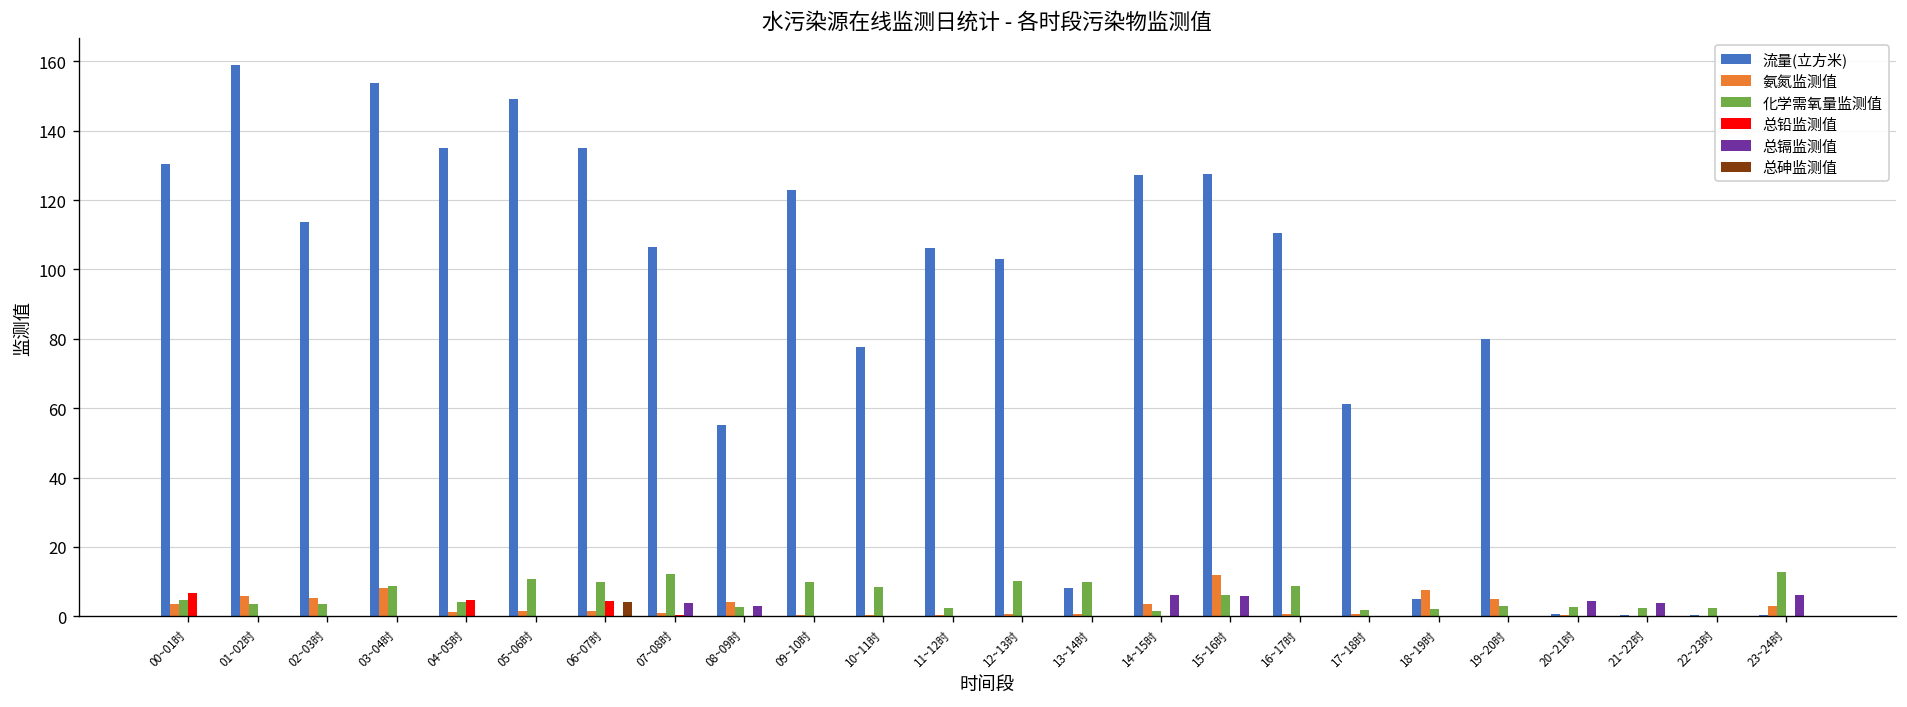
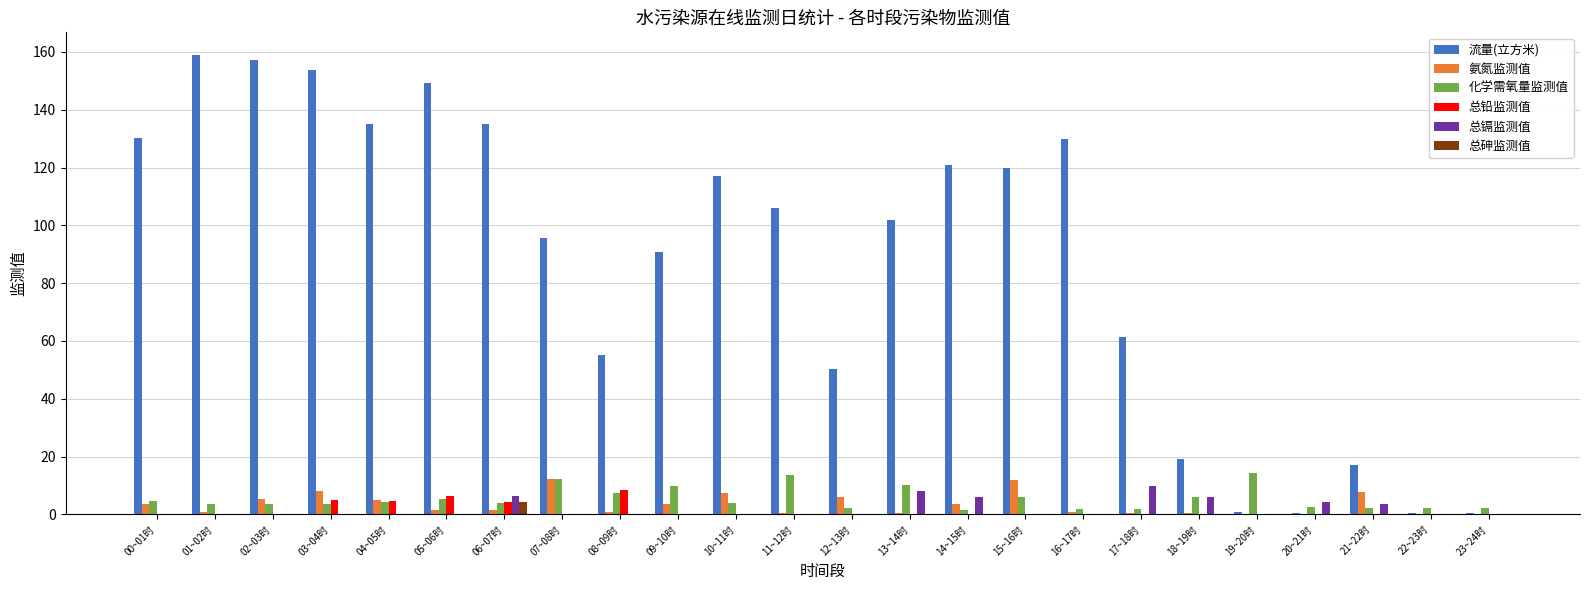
  {
    "流量(立方米)": {
      "00~01时": 130,
      "01~02时": 159,
-     "02~03时": 114,
+     "02~03时": 157,
      "03~04时": 154,
      "04~05时": 135,
      "05~06时": 149,
      "06~07时": 135,
-     "07~08时": 106,
+     "07~08时": 96,
      "08~09时": 55,
-     "09~10时": 123,
-     "10~11时": 78,
+     "09~10时": 91,
+     "10~11时": 117,
      "11~12时": 106,
-     "12~13时": 103,
-     "13~14时": 8,
-     "14~15时": 127,
-     "15~16时": 128,
-     "16~17时": 111,
+     "12~13时": 50,
+     "13~14时": 102,
+     "14~15时": 121,
+     "15~16时": 120,
+     "16~17时": 130,
      "17~18时": 61,
-     "18~19时": 5,
-     "19~20时": 80,
-     "21~22时": 0
+     "18~19时": 19,
+     "19~20时": 1,
+     "21~22时": 17
    },
    "氨氮监测值": {
      "00~01时": 3,
-     "01~02时": 6,
+     "01~02时": 1,
      "02~03时": 5,
      "03~04时": 8,
-     "04~05时": 1,
+     "04~05时": 5,
      "05~06时": 2,
      "06~07时": 1,
-     "07~08时": 1,
-     "08~09时": 4,
-     "09~10时": 1,
-     "10~11时": 1,
-     "12~13时": 1,
+     "07~08时": 12,
+     "08~09时": 1,
+     "09~10时": 4,
+     "10~11时": 7,
+     "12~13时": 6,
      "14~15时": 4,
      "15~16时": 12,
-     "18~19时": 7,
-     "19~20时": 5,
-     "21~22时": 0,
-     "23~24时": 3
+     "18~19时": 0,
+     "19~20时": 0,
+     "21~22时": 8,
+     "23~24时": 0
    },
    "化学需氧量监测值": {
      "00~01时": 5,
      "01~02时": 4,
      "02~03时": 4,
-     "03~04时": 9,
+     "03~04时": 4,
      "04~05时": 4,
-     "05~06时": 11,
-     "06~07时": 10,
+     "05~06时": 5,
+     "06~07时": 4,
      "07~08时": 12,
-     "08~09时": 3,
+     "08~09时": 7,
      "09~10时": 10,
-     "10~11时": 8,
-     "11~12时": 2,
-     "12~13时": 10,
+     "10~11时": 4,
+     "11~12时": 14,
+     "12~13时": 2,
      "13~14时": 10,
      "14~15时": 2,
      "15~16时": 6,
-     "16~17时": 9,
+     "16~17时": 2,
      "17~18时": 2,
-     "18~19时": 2,
-     "19~20时": 3,
+     "18~19时": 6,
+     "19~20时": 14,
      "20~21时": 3,
      "21~22时": 2,
      "22~23时": 2,
-     "23~24时": 13
+     "23~24时": 2
    },
    "总铅监测值": {
-     "00~01时": 7,
-     "03~04时": 0,
+     "00~01时": 0,
+     "03~04时": 5,
      "04~05时": 5,
-     "05~06时": 0,
+     "05~06时": 6,
      "06~07时": 4,
-     "08~09时": 0
+     "08~09时": 8
    },
    "总镉监测值": {
-     "06~07时": 0,
-     "07~08时": 4,
-     "08~09时": 3,
-     "13~14时": 0,
+     "06~07时": 6,
+     "07~08时": 0,
+     "08~09时": 0,
+     "13~14时": 8,
      "14~15时": 6,
-     "15~16时": 6,
-     "17~18时": 0,
-     "18~19时": 0,
+     "15~16时": 0,
+     "17~18时": 10,
+     "18~19时": 6,
      "20~21时": 4,
      "21~22时": 4,
-     "23~24时": 6
+     "23~24时": 0
    },
    "总砷监测值": {
      "06~07时": 4
    }
  }
